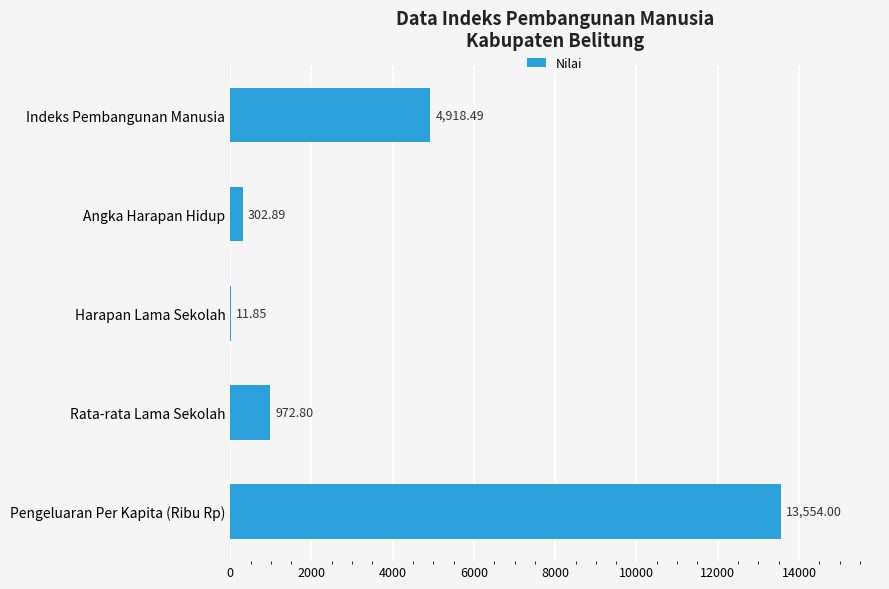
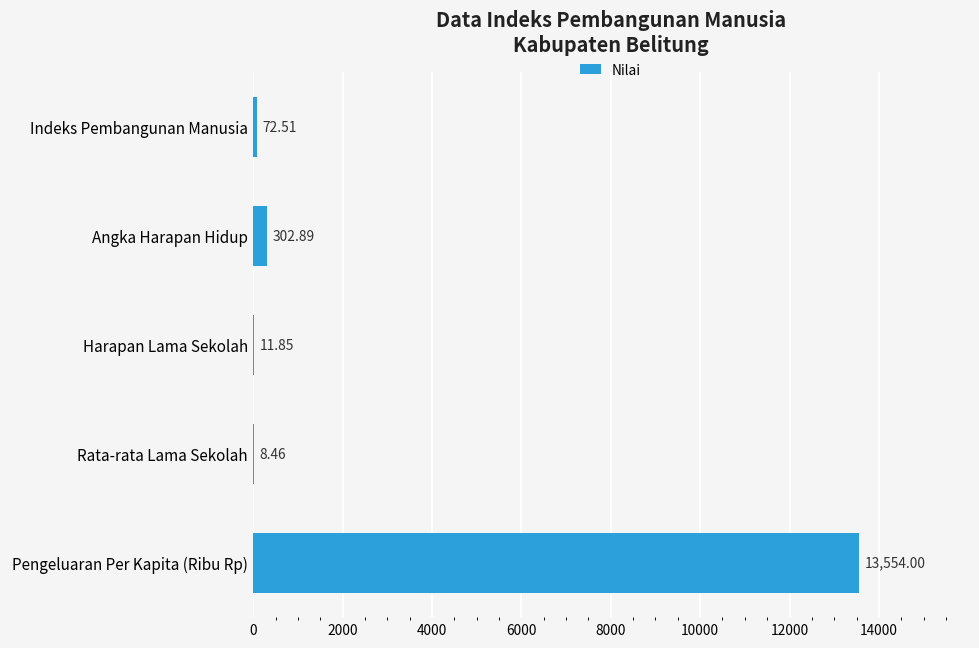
  {
-   "Indeks Pembangunan Manusia": "4,918.49",
+   "Indeks Pembangunan Manusia": "72.51",
    "Angka Harapan Hidup": "302.89",
    "Harapan Lama Sekolah": "11.85",
-   "Rata-rata Lama Sekolah": "972.80",
+   "Rata-rata Lama Sekolah": "8.46",
    "Pengeluaran Per Kapita (Ribu Rp)": "13,554.00"
  }
